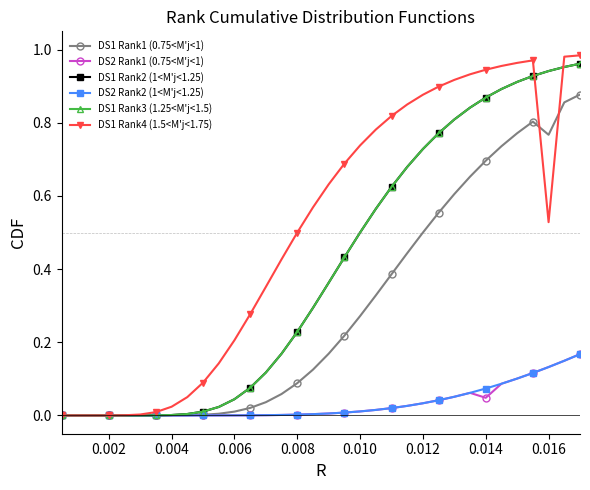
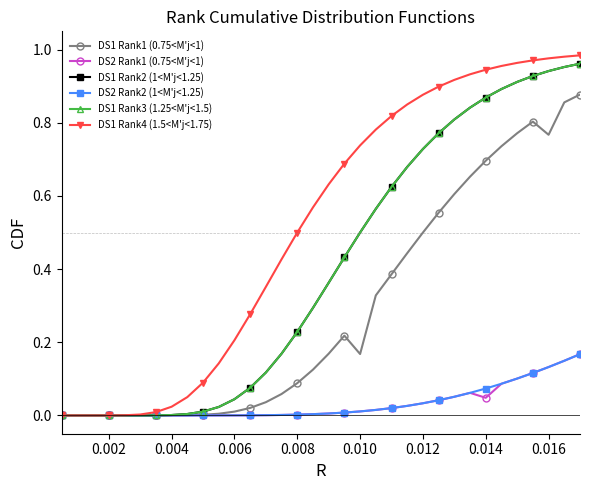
  {
    "DS1 Rank1 (0.75<M'j<1)": {
      "0.006": 0.01,
      "0.008": 0.09,
-     "0.010": 0.27,
+     "0.010": 0.17,
      "0.012": 0.50,
      "0.014": 0.70,
      "0.016": 0.77
    },
    "DS2 Rank1 (0.75<M'j<1)": {
      "0.014": 0.05
    },
    "DS1 Rank3 (1.25<M'j<1.5)": {
      "0.006": 0.04,
      "0.008": 0.23,
      "0.010": 0.50,
      "0.012": 0.73,
      "0.014": 0.87,
      "0.016": 0.94
    },
    "DS2 Rank2 (1<M'j<1.25)": {
      "0.014": 0.07
    },
    "DS1 Rank4 (1.5<M'j<1.75)": {
      "0.004": 0.02,
      "0.006": 0.21,
      "0.008": 0.50,
      "0.010": 0.74,
      "0.012": 0.88,
      "0.014": 0.95,
-     "0.016": 0.53
+     "0.016": 0.98
    }
  }
